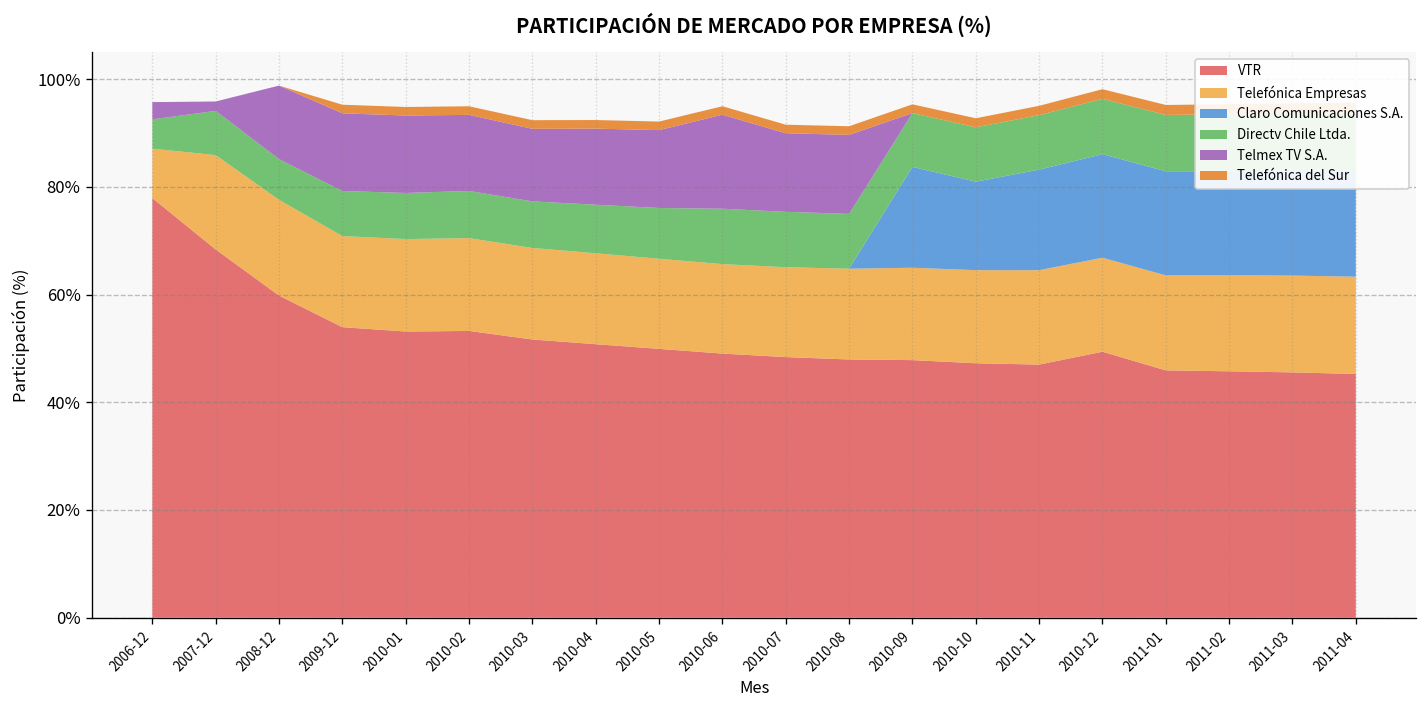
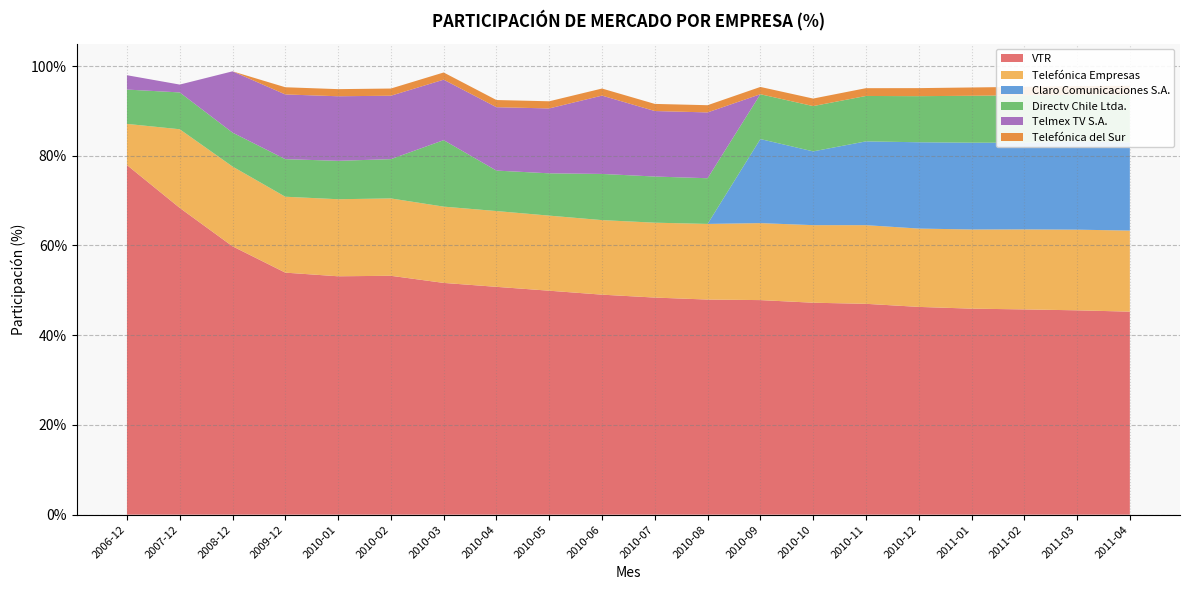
  {
    "VTR": {
      "2006-12": "78%",
      "2007-12": "68%",
      "2008-12": "60%",
      "2009-12": "54%",
      "2010-01": "53%",
      "2010-02": "53%",
      "2010-03": "52%",
      "2010-04": "51%",
      "2010-05": "50%",
      "2010-06": "49%",
      "2010-07": "48%",
      "2010-08": "48%",
      "2010-09": "48%",
      "2010-10": "47%",
      "2010-11": "47%",
-     "2010-12": "49%",
+     "2010-12": "46%",
      "2011-01": "46%",
      "2011-02": "46%",
      "2011-03": "46%",
      "2011-04": "45%"
    },
    "Claro Comunicaciones S.A.": {
      "2010-09": "19%",
      "2010-10": "16%",
      "2010-11": "19%",
      "2010-12": "19%",
      "2011-01": "19%"
    },
    "Directv Chile Ltda.": {
-     "2006-12": "5%",
+     "2006-12": "8%",
      "2007-12": "8%",
      "2008-12": "8%",
      "2009-12": "8%",
      "2010-01": "9%",
      "2010-02": "9%",
-     "2010-03": "9%",
+     "2010-03": "15%",
      "2010-04": "9%",
      "2010-05": "9%",
      "2010-06": "10%",
      "2010-07": "10%",
      "2010-08": "10%"
    },
    "Telmex TV S.A.": {
      "2009-12": "14%",
      "2010-01": "14%",
      "2010-02": "14%",
      "2010-03": "13%",
      "2010-04": "14%",
      "2010-05": "14%",
      "2010-06": "17%",
      "2010-07": "15%",
      "2010-08": "15%"
    }
  }
